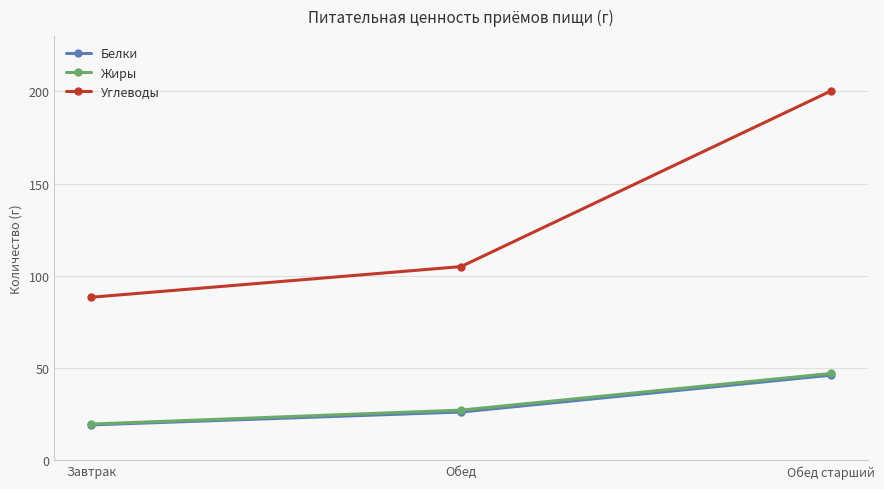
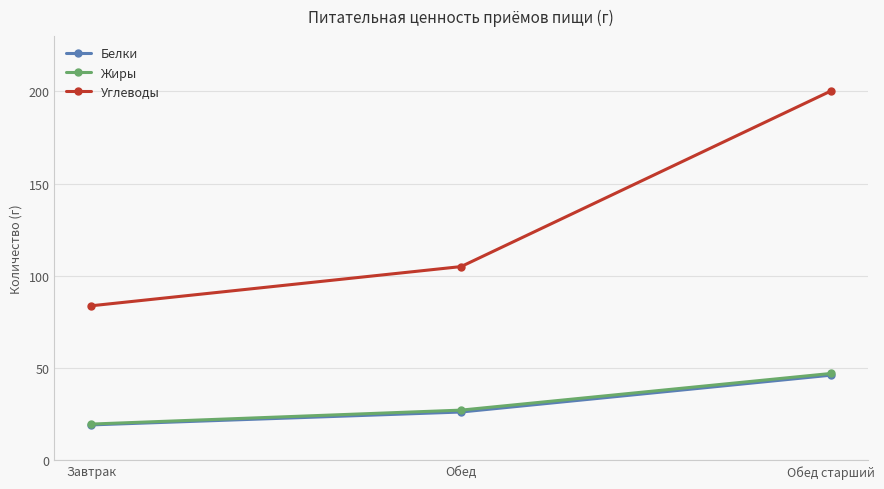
  {
    "Углеводы": {
-     "Завтрак": 88,
+     "Завтрак": 84,
      "Обед": 105,
      "Обед старший": 200
    }
  }
